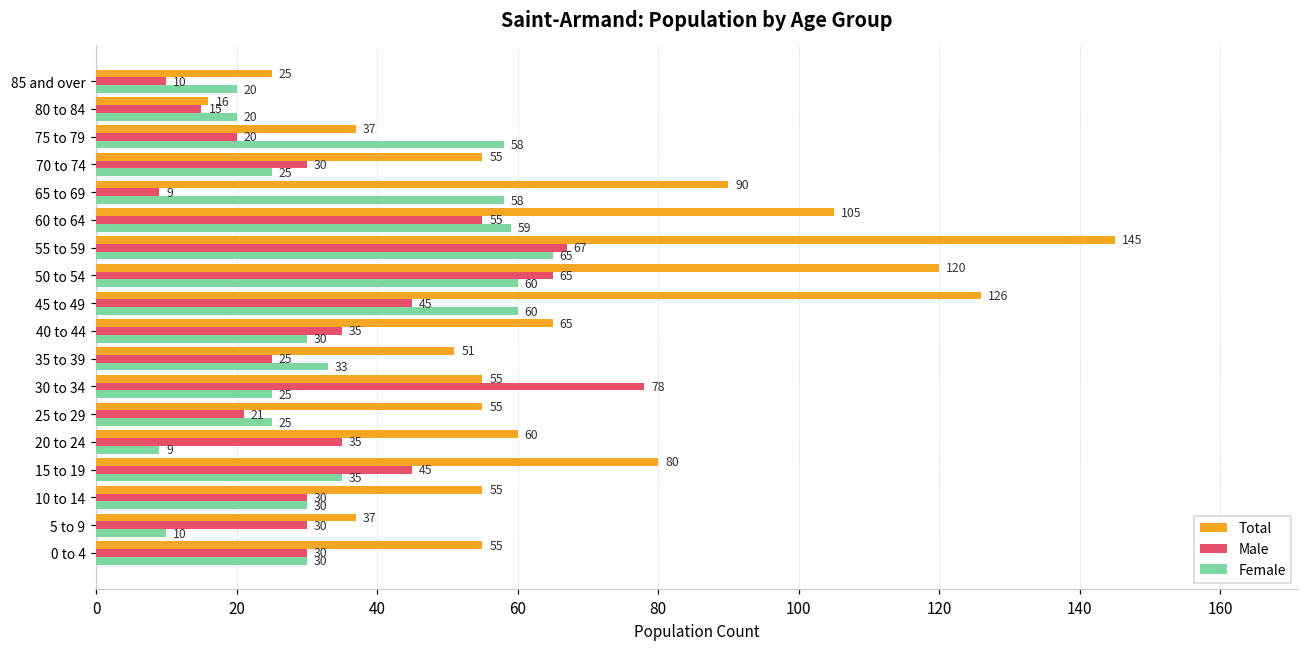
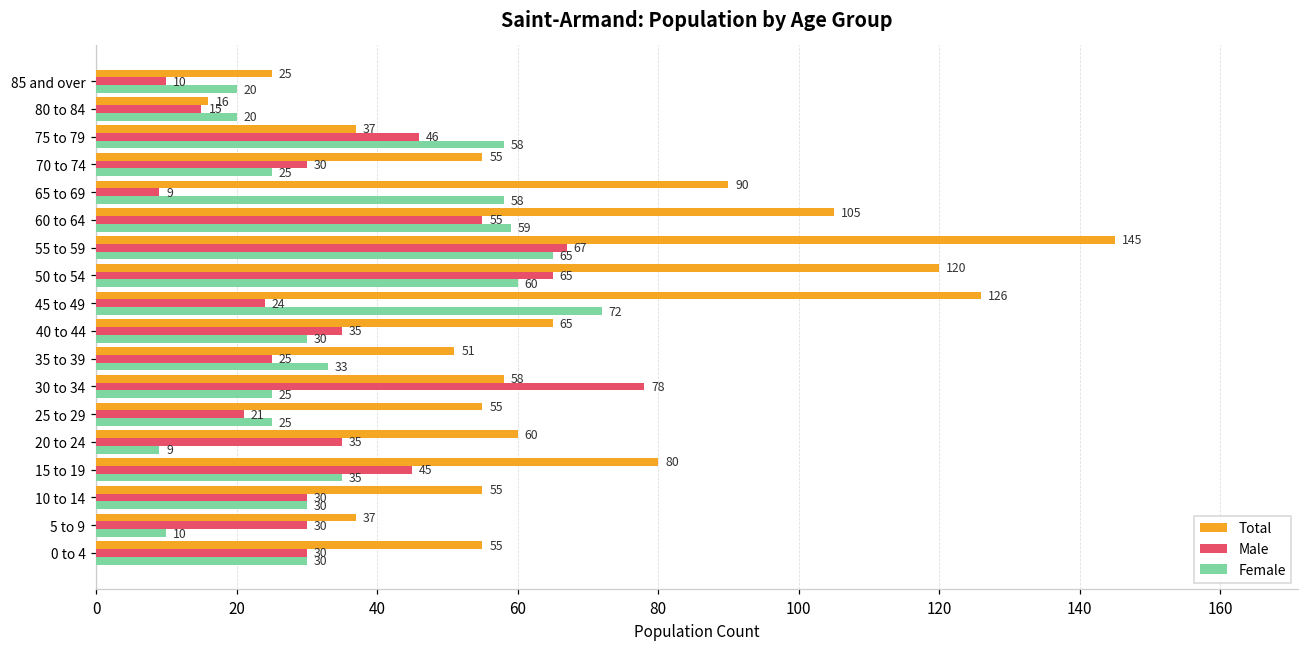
  {
    "Total": {
      "85 and over": 25,
      "80 to 84": 16,
      "75 to 79": 37,
      "70 to 74": 55,
      "65 to 69": 90,
      "60 to 64": 105,
      "55 to 59": 145,
      "50 to 54": 120,
      "45 to 49": 126,
      "40 to 44": 65,
      "35 to 39": 51,
-     "30 to 34": 55,
+     "30 to 34": 58,
      "25 to 29": 55,
      "20 to 24": 60,
      "15 to 19": 80,
      "10 to 14": 55,
      "5 to 9": 37,
      "0 to 4": 55
    },
    "Male": {
      "85 and over": 10,
      "80 to 84": 15,
-     "75 to 79": 20,
+     "75 to 79": 46,
      "70 to 74": 30,
      "65 to 69": 9,
      "60 to 64": 55,
      "55 to 59": 67,
      "50 to 54": 65,
-     "45 to 49": 45,
+     "45 to 49": 24,
      "40 to 44": 35,
      "35 to 39": 25,
      "30 to 34": 78,
      "25 to 29": 21,
      "20 to 24": 35,
      "15 to 19": 45,
      "5 to 9": 30
    },
    "Female": {
      "85 and over": 20,
      "80 to 84": 20,
      "75 to 79": 58,
      "70 to 74": 25,
      "65 to 69": 58,
      "60 to 64": 59,
      "55 to 59": 65,
      "50 to 54": 60,
-     "45 to 49": 60,
+     "45 to 49": 72,
      "40 to 44": 30,
      "35 to 39": 33,
      "30 to 34": 25,
      "25 to 29": 25,
      "20 to 24": 9,
      "15 to 19": 35,
      "5 to 9": 10
    }
  }
